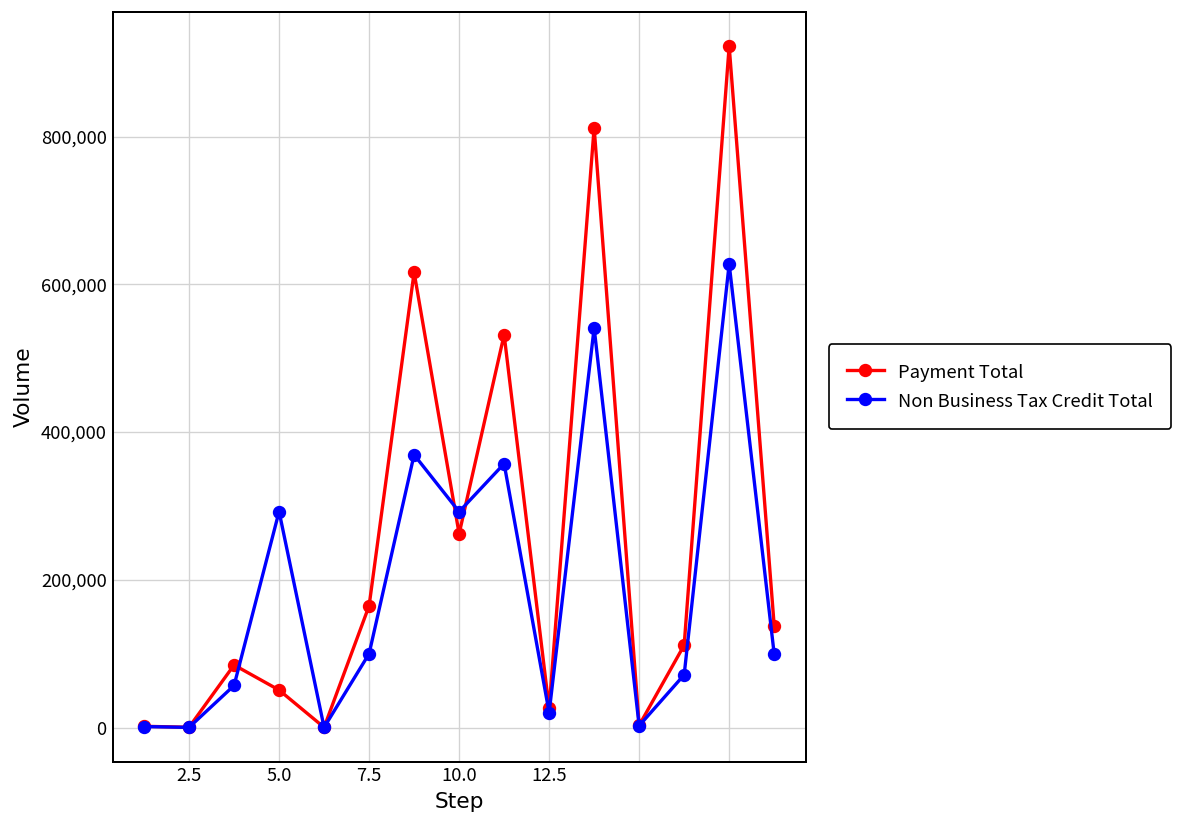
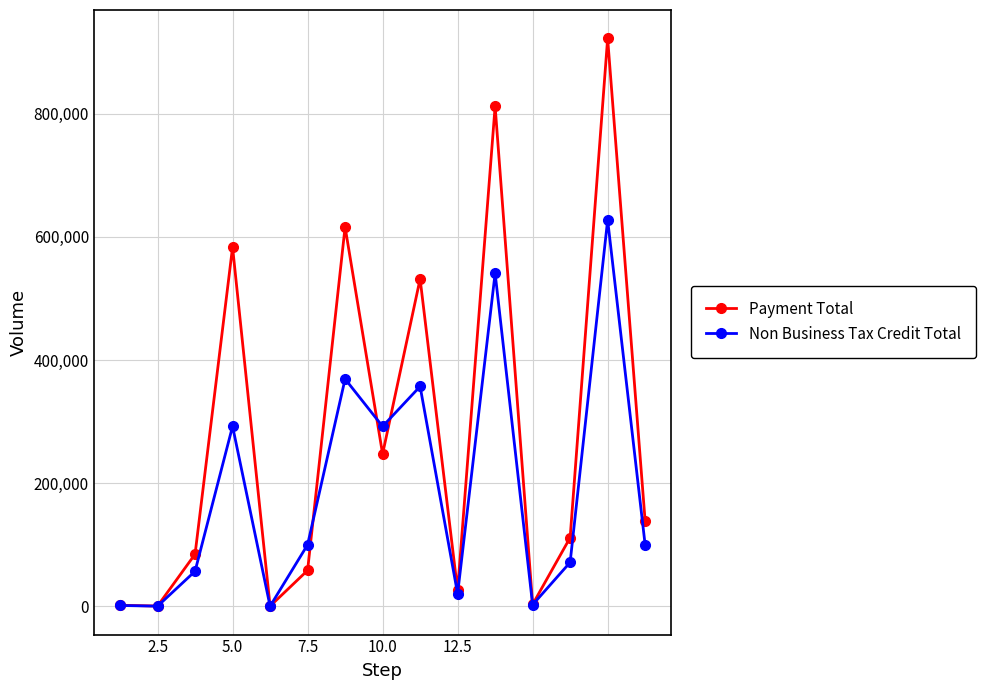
  {
    "Payment Total": {
-     "5.0": "50,000",
-     "7.5": "160,000",
-     "10.0": "260,000",
+     "5.0": "580,000",
+     "7.5": "60,000",
+     "10.0": "250,000",
      "12.5": "30,000"
    },
    "Non Business Tax Credit Total": {
      "5.0": "290,000",
      "7.5": "100,000",
      "10.0": "290,000",
      "12.5": "20,000"
    }
  }
